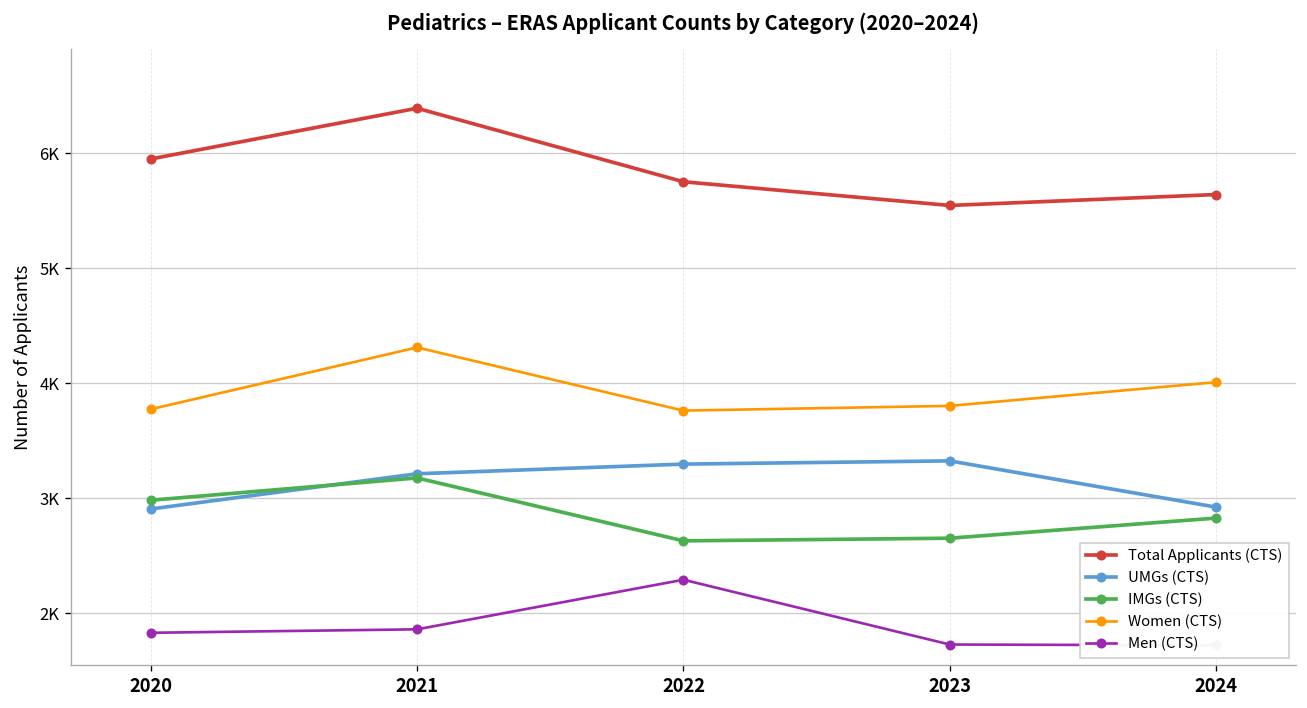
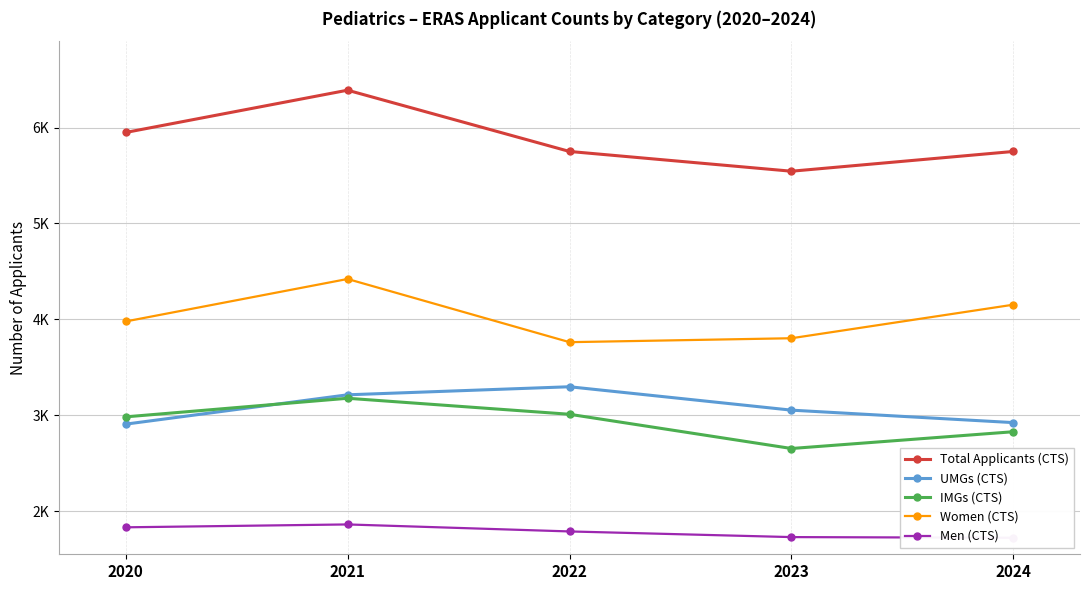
  {
    "Total Applicants (CTS)": {
      "2020": 5900,
      "2021": 6400,
      "2022": 5800,
      "2023": 5500,
-     "2024": 5600
+     "2024": 5800
    },
    "UMGs (CTS)": {
      "2020": 2900,
      "2021": 3200,
      "2022": 3300,
-     "2023": 3300,
+     "2023": 3100,
      "2024": 2900
    },
    "IMGs (CTS)": {
      "2020": 3000,
      "2021": 3200,
-     "2022": 2600,
+     "2022": 3000,
      "2023": 2700,
      "2024": 2800
    },
    "Women (CTS)": {
-     "2020": 3800,
-     "2021": 4300,
+     "2020": 4000,
+     "2021": 4400,
      "2022": 3800,
      "2023": 3800,
-     "2024": 4000
+     "2024": 4200
    },
    "Men (CTS)": {
      "2020": 1800,
      "2021": 1900,
-     "2022": 2300,
+     "2022": 1800,
      "2023": 1700
    }
  }
